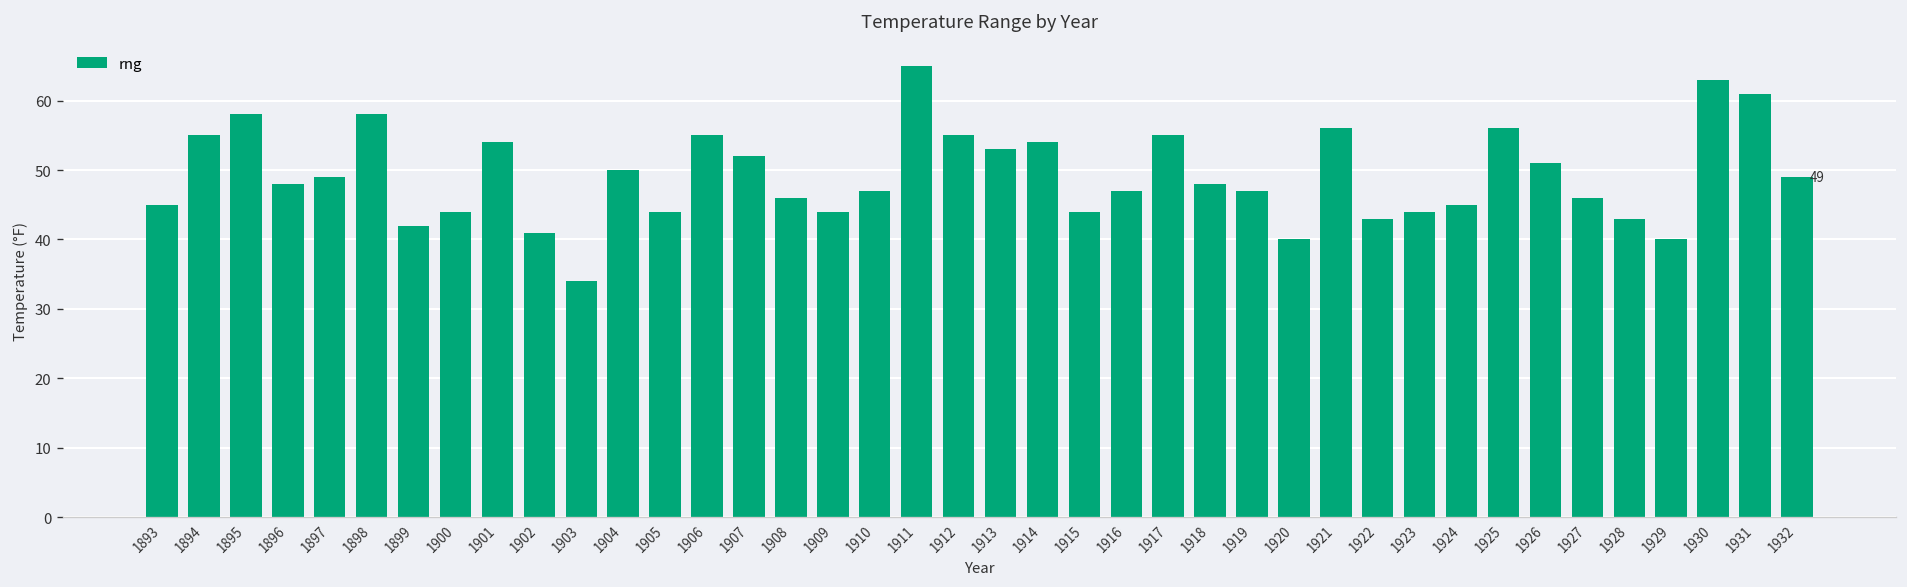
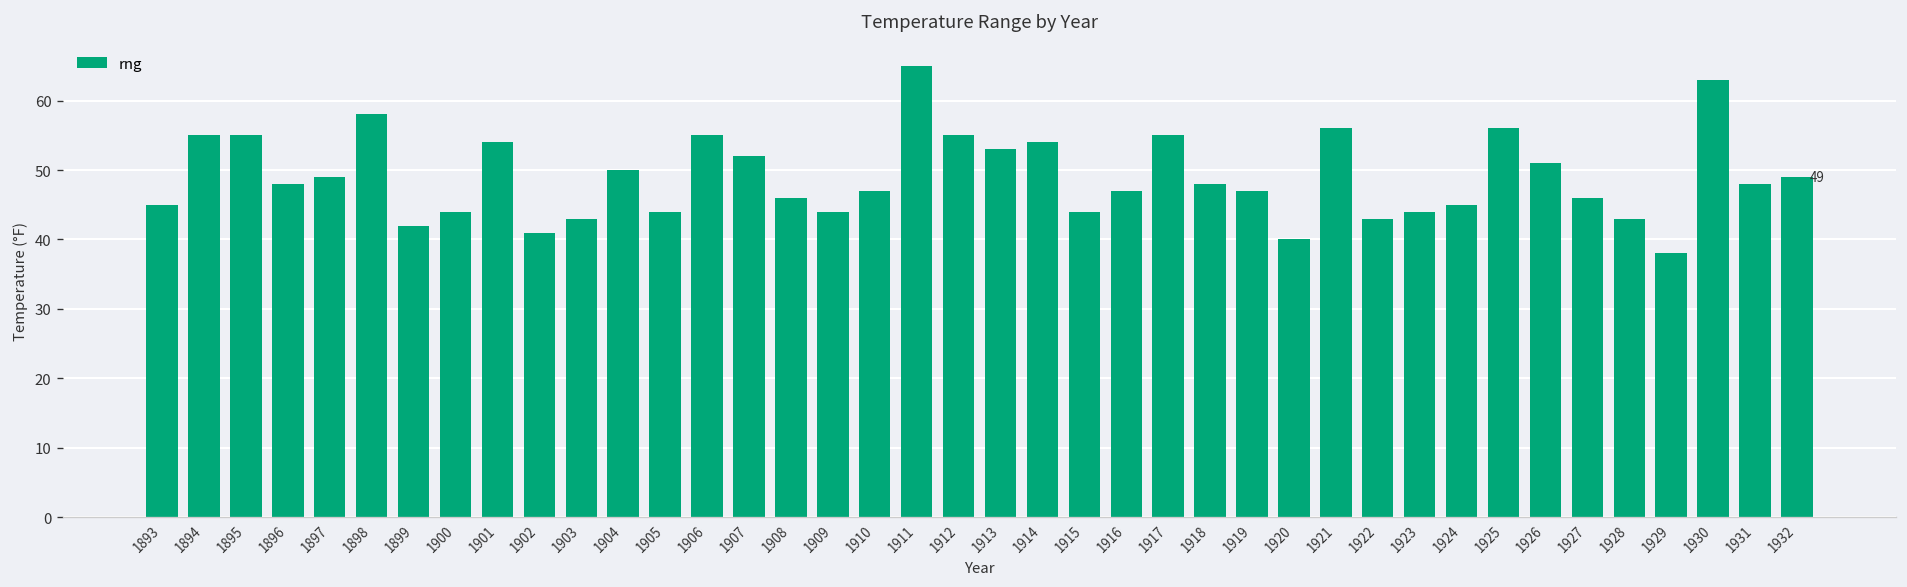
  {
    "1893": 45,
    "1894": 55,
-   "1895": 58,
+   "1895": 55,
    "1896": 48,
    "1897": 49,
    "1898": 58,
    "1899": 42,
    "1900": 44,
    "1901": 54,
    "1902": 41,
-   "1903": 34,
+   "1903": 43,
    "1904": 50,
    "1905": 44,
    "1906": 55,
    "1907": 52,
    "1908": 46,
    "1909": 44,
    "1910": 47,
    "1911": 65,
    "1912": 55,
    "1913": 53,
    "1914": 54,
    "1915": 44,
    "1916": 47,
    "1917": 55,
    "1918": 48,
    "1919": 47,
    "1920": 40,
    "1921": 56,
    "1922": 43,
    "1923": 44,
    "1924": 45,
    "1925": 56,
    "1926": 51,
    "1927": 46,
    "1928": 43,
-   "1929": 40,
+   "1929": 38,
    "1930": 63,
-   "1931": 61
+   "1931": 48
  }
